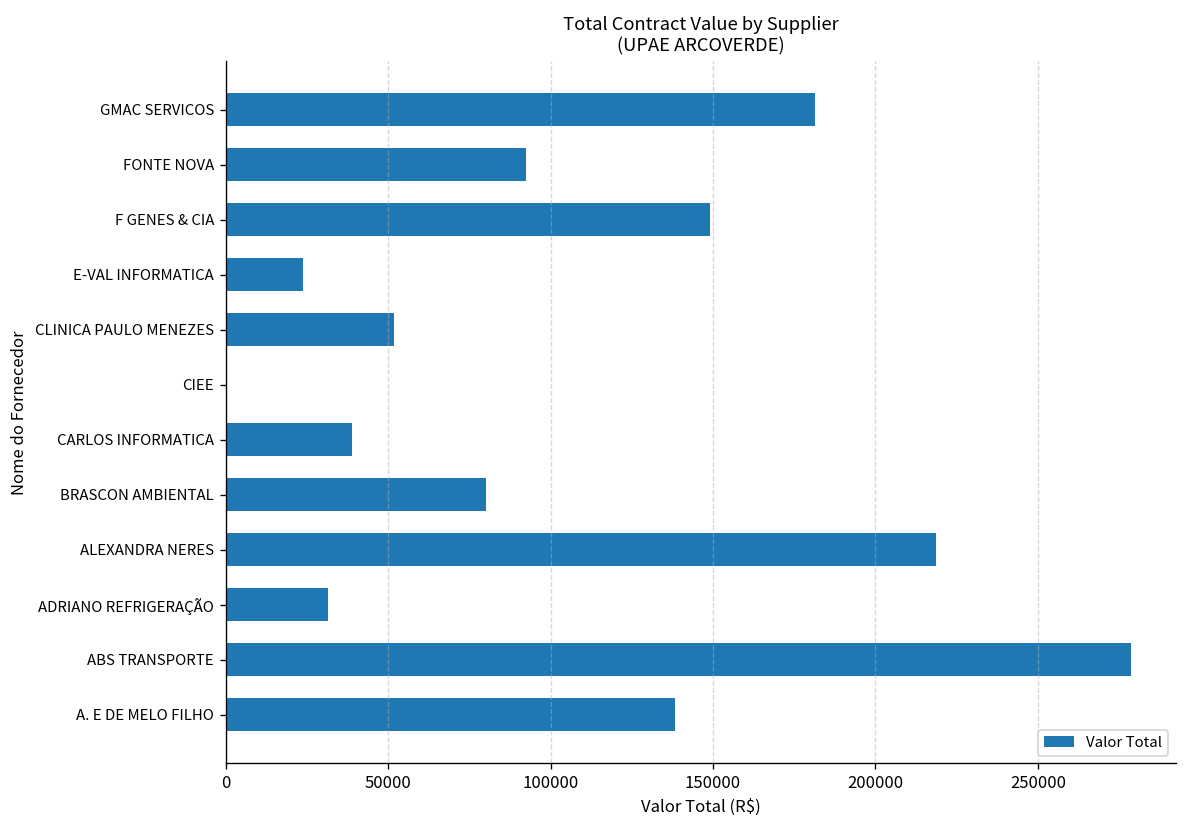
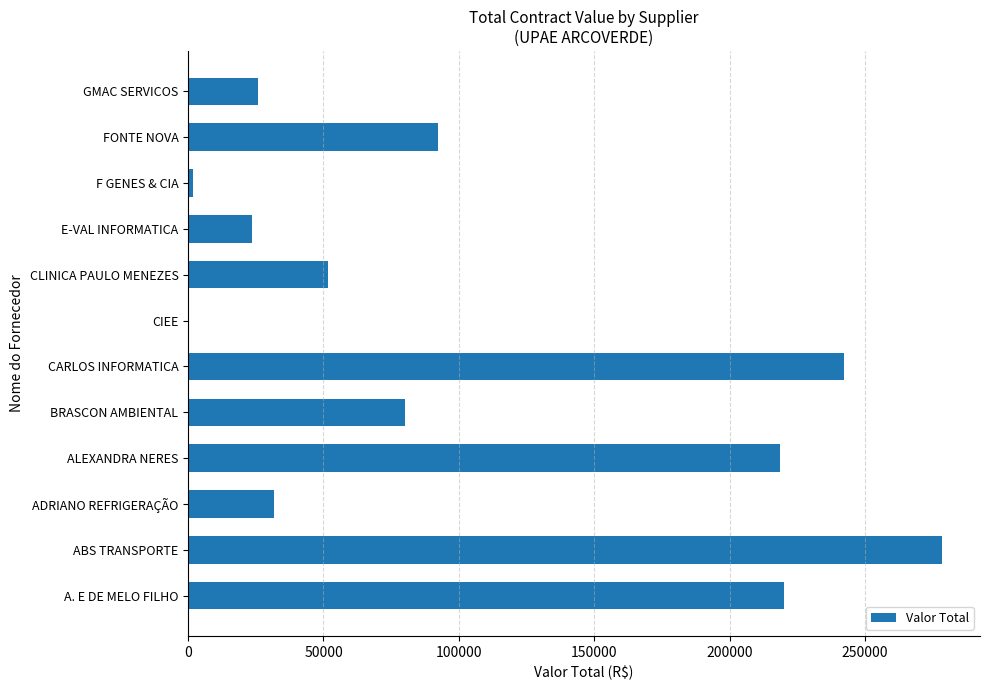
  {
-   "GMAC SERVICOS": 182000,
+   "GMAC SERVICOS": 26000,
    "FONTE NOVA": 92000,
-   "F GENES & CIA": 149000,
+   "F GENES & CIA": 2000,
    "E-VAL INFORMATICA": 24000,
    "CLINICA PAULO MENEZES": 52000,
-   "CARLOS INFORMATICA": 39000,
+   "CARLOS INFORMATICA": 242000,
    "BRASCON AMBIENTAL": 80000,
    "ALEXANDRA NERES": 219000,
    "ADRIANO REFRIGERAÇÃO": 32000,
    "ABS TRANSPORTE": 279000,
-   "A. E DE MELO FILHO": 138000
+   "A. E DE MELO FILHO": 220000
  }
